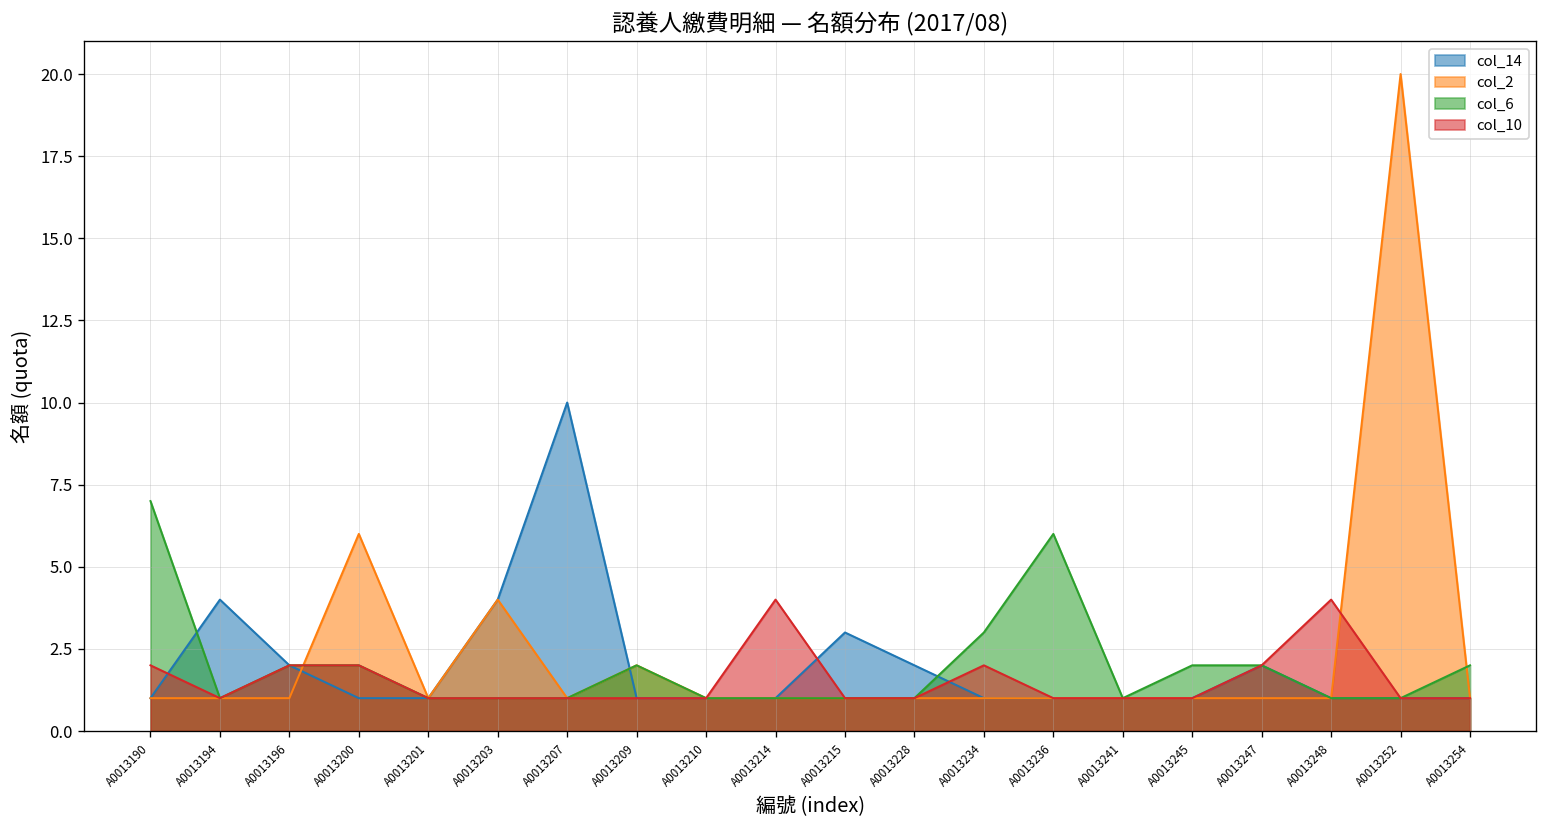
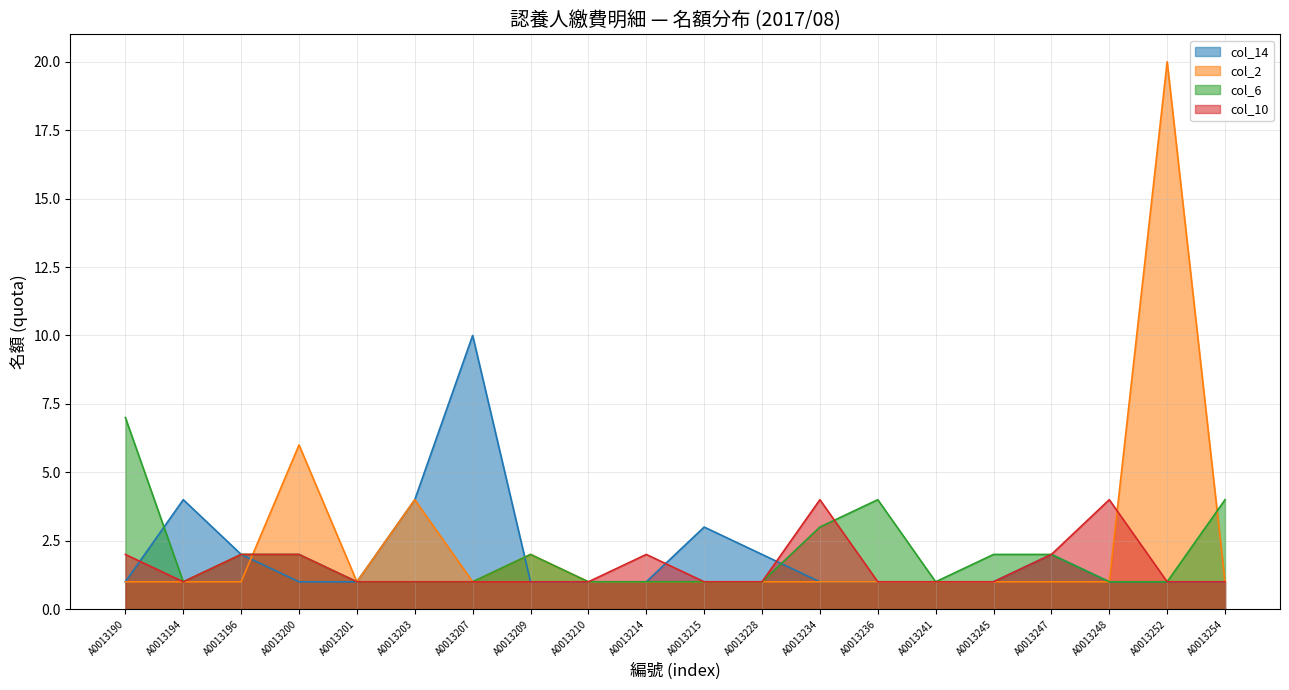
  {
    "col_14": {
      "A0013194": 4,
      "A0013200": 1,
      "A0013207": 10,
      "A0013215": 3,
      "A0013228": 2
    },
    "col_2": {
      "A0013196": 1,
      "A0013200": 6,
      "A0013247": 1,
      "A0013252": 20
    },
    "col_6": {
      "A0013190": 7,
      "A0013234": 3,
-     "A0013236": 6,
+     "A0013236": 4,
      "A0013245": 2,
-     "A0013254": 2
+     "A0013254": 4
    },
    "col_10": {
      "A0013190": 2,
-     "A0013214": 4,
-     "A0013234": 2,
+     "A0013214": 2,
+     "A0013234": 4,
      "A0013248": 4
    }
  }
